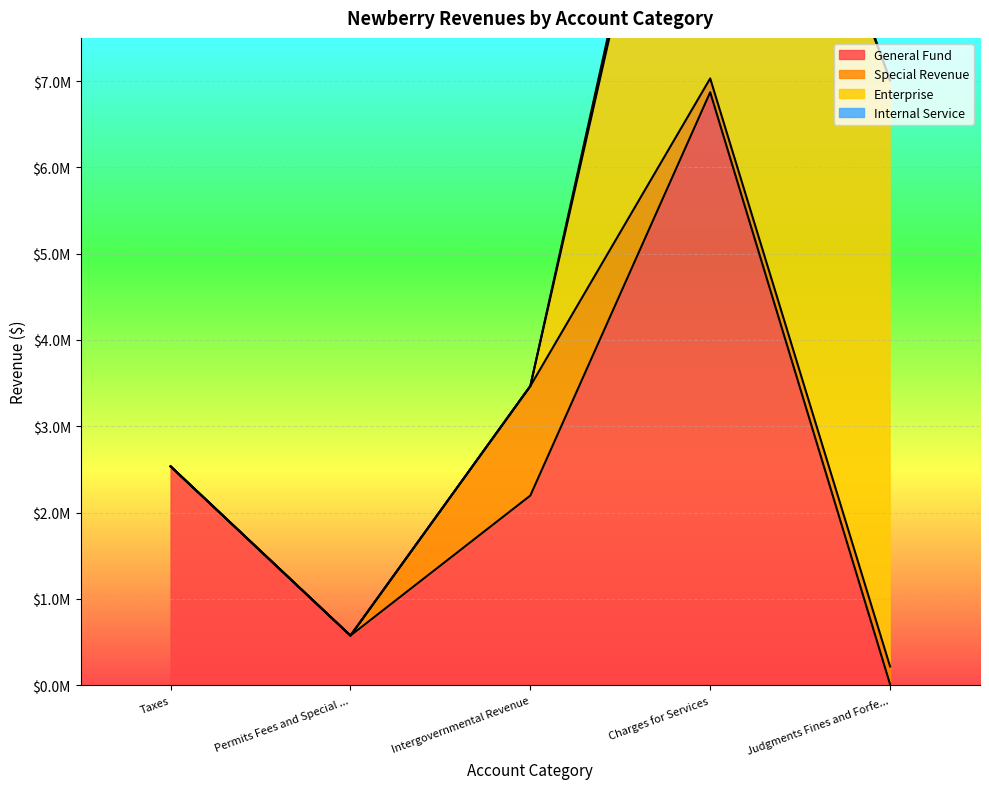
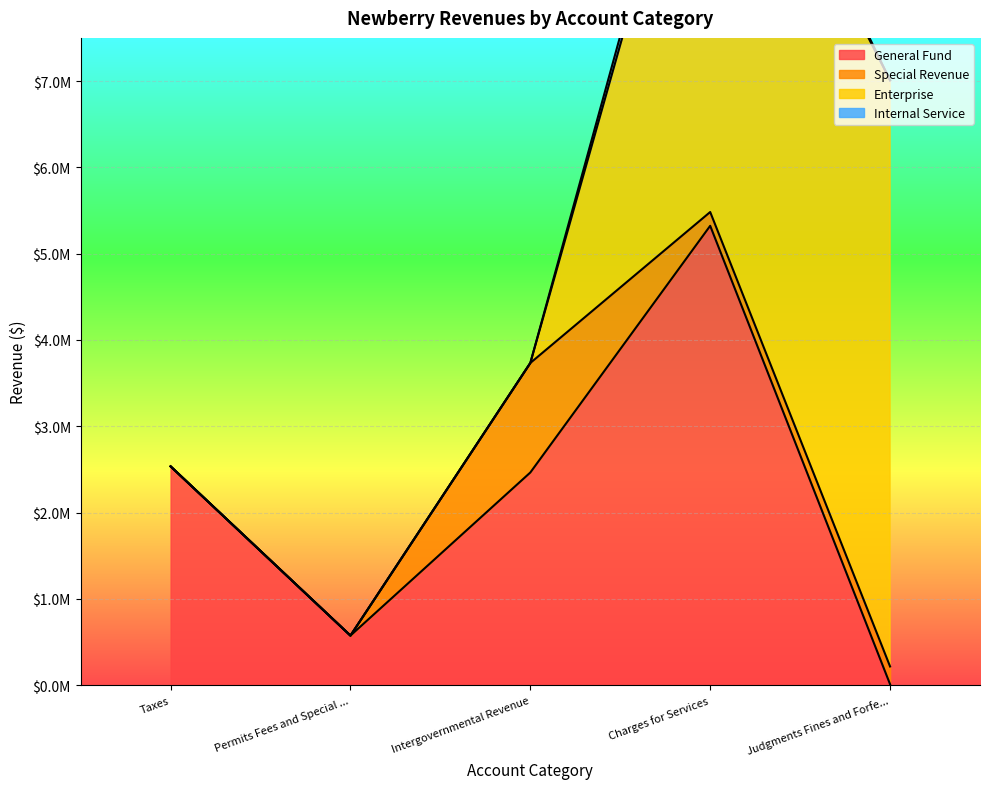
  {
    "General Fund": {
-     "Intergovernmental Revenue": "$2200000",
-     "Charges for Services": "$6900000",
+     "Intergovernmental Revenue": "$2500000",
+     "Charges for Services": "$5300000",
      "Judgments Fines and Forfe...": "$0"
    },
    "Special Revenue": {
      "Charges for Services": "$200000",
      "Judgments Fines and Forfe...": "$200000"
    }
  }
